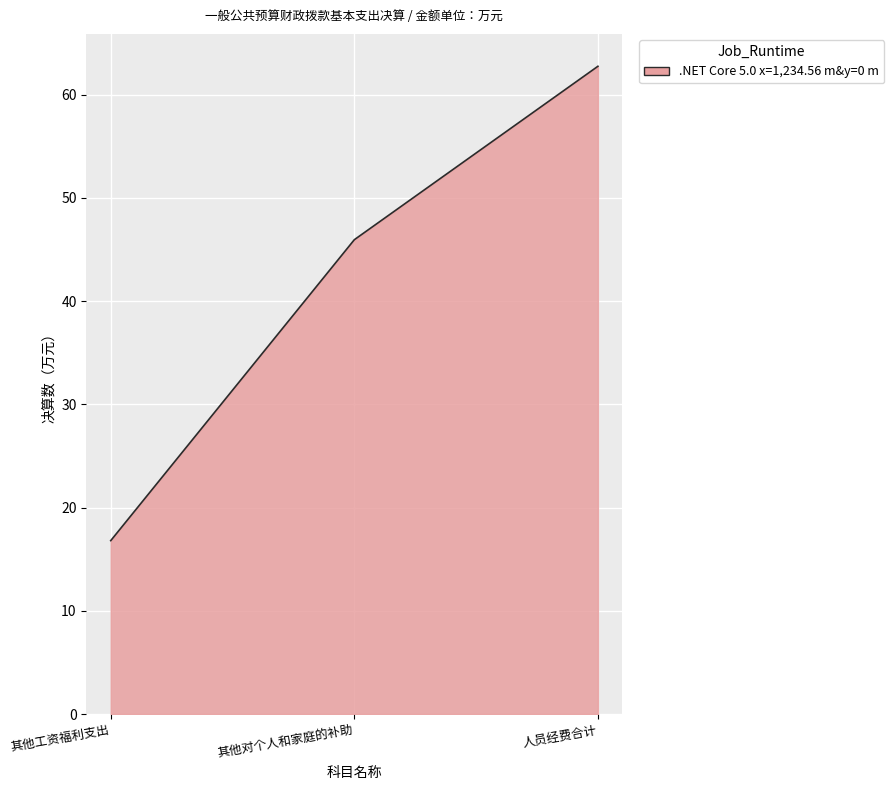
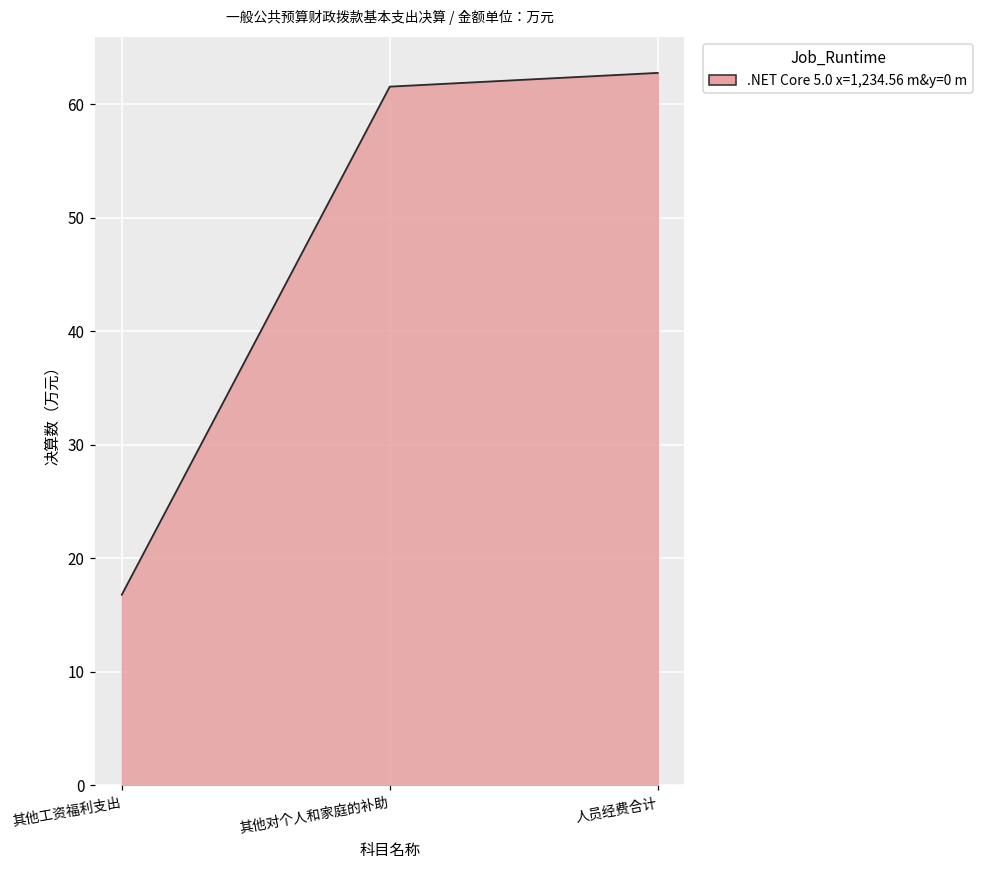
  {
    "其他工资福利支出": 16.8,
-   "其他对个人和家庭的补助": 46.0,
+   "其他对个人和家庭的补助": 61.5,
    "人员经费合计": 62.8
  }
